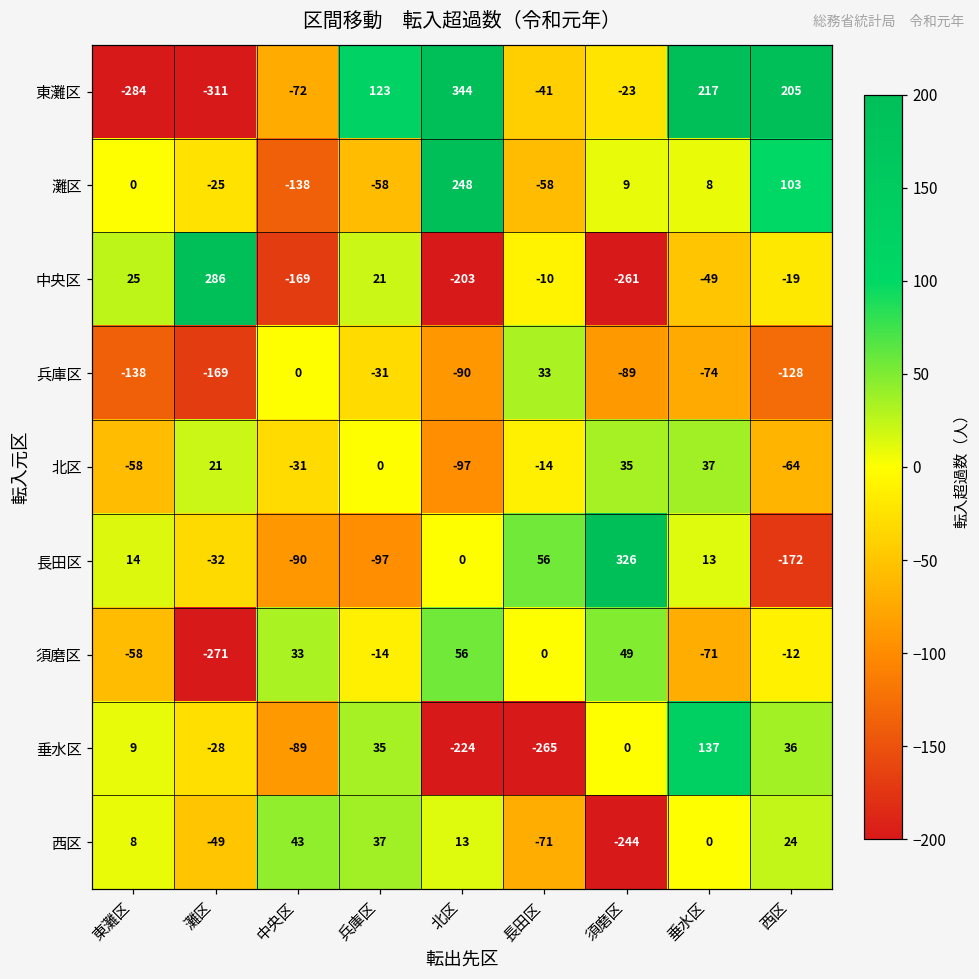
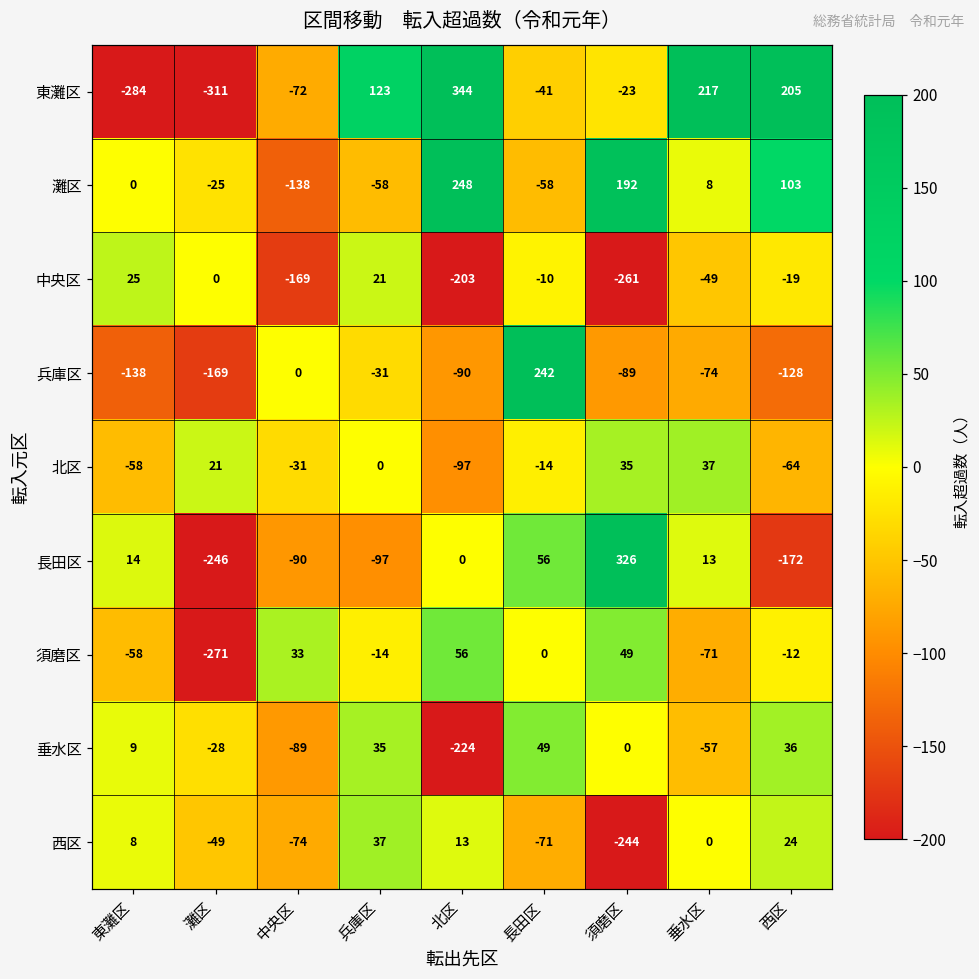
  {
    "東灘区": {
      "東灘区": -284,
      "灘区": -311,
      "中央区": -72,
      "兵庫区": 123,
      "北区": 344,
      "長田区": -41,
      "須磨区": -23,
      "垂水区": 217,
      "西区": 205
    },
    "灘区": {
      "東灘区": 0,
      "灘区": -25,
      "中央区": -138,
      "兵庫区": -58,
      "北区": 248,
      "長田区": -58,
-     "須磨区": 9,
+     "須磨区": 192,
      "垂水区": 8,
      "西区": 103
    },
    "中央区": {
      "東灘区": 25,
-     "灘区": 286,
+     "灘区": 0,
      "中央区": -169,
      "兵庫区": 21,
      "北区": -203,
      "長田区": -10,
      "須磨区": -261,
      "垂水区": -49,
      "西区": -19
    },
    "兵庫区": {
      "東灘区": -138,
      "灘区": -169,
      "中央区": 0,
      "兵庫区": -31,
      "北区": -90,
-     "長田区": 33,
+     "長田区": 242,
      "須磨区": -89,
      "垂水区": -74,
      "西区": -128
    },
    "北区": {
      "東灘区": -58,
      "灘区": 21,
      "中央区": -31,
      "兵庫区": 0,
      "北区": -97,
      "長田区": -14,
      "須磨区": 35,
      "垂水区": 37,
      "西区": -64
    },
    "長田区": {
      "東灘区": 14,
-     "灘区": -32,
+     "灘区": -246,
      "中央区": -90,
      "兵庫区": -97,
      "北区": 0,
      "長田区": 56,
      "須磨区": 326,
      "垂水区": 13,
      "西区": -172
    },
    "須磨区": {
      "東灘区": -58,
      "灘区": -271,
      "中央区": 33,
      "兵庫区": -14,
      "北区": 56,
      "長田区": 0,
      "須磨区": 49,
      "垂水区": -71,
      "西区": -12
    },
    "垂水区": {
      "東灘区": 9,
      "灘区": -28,
      "中央区": -89,
      "兵庫区": 35,
      "北区": -224,
-     "長田区": -265,
+     "長田区": 49,
      "須磨区": 0,
-     "垂水区": 137,
+     "垂水区": -57,
      "西区": 36
    },
    "西区": {
      "東灘区": 8,
      "灘区": -49,
-     "中央区": 43,
+     "中央区": -74,
      "兵庫区": 37,
      "北区": 13,
      "長田区": -71,
      "須磨区": -244,
      "垂水区": 0,
      "西区": 24
    }
  }
